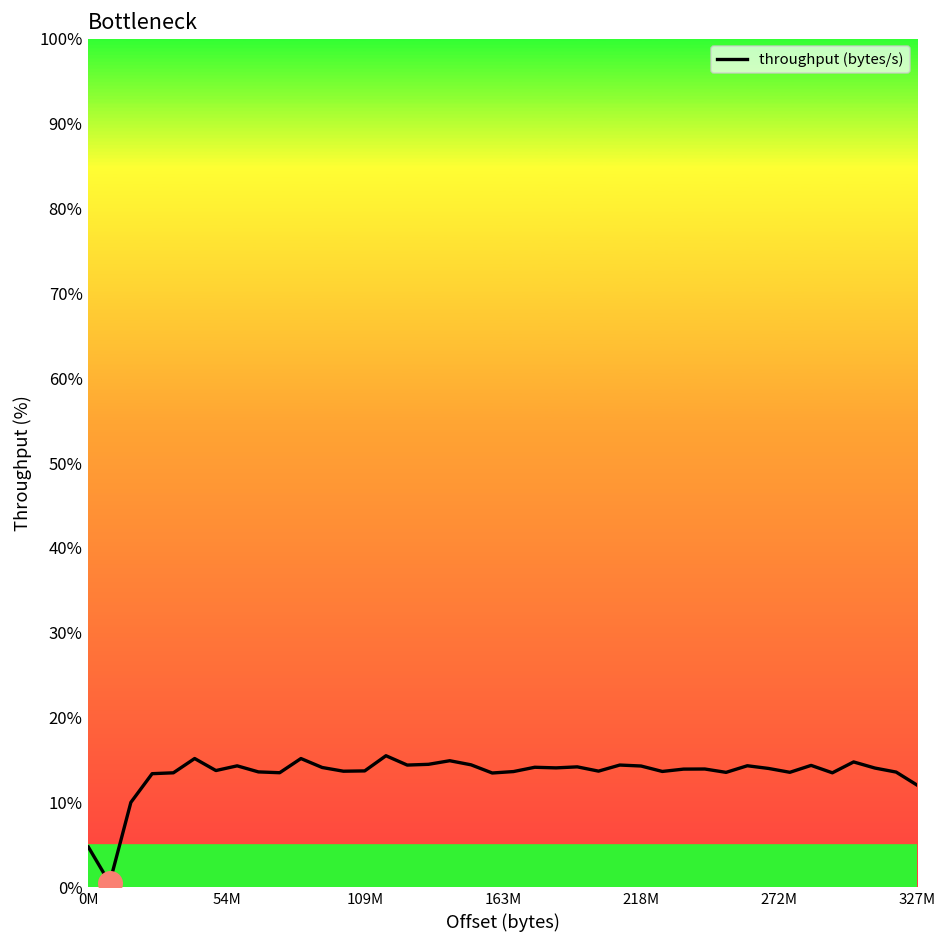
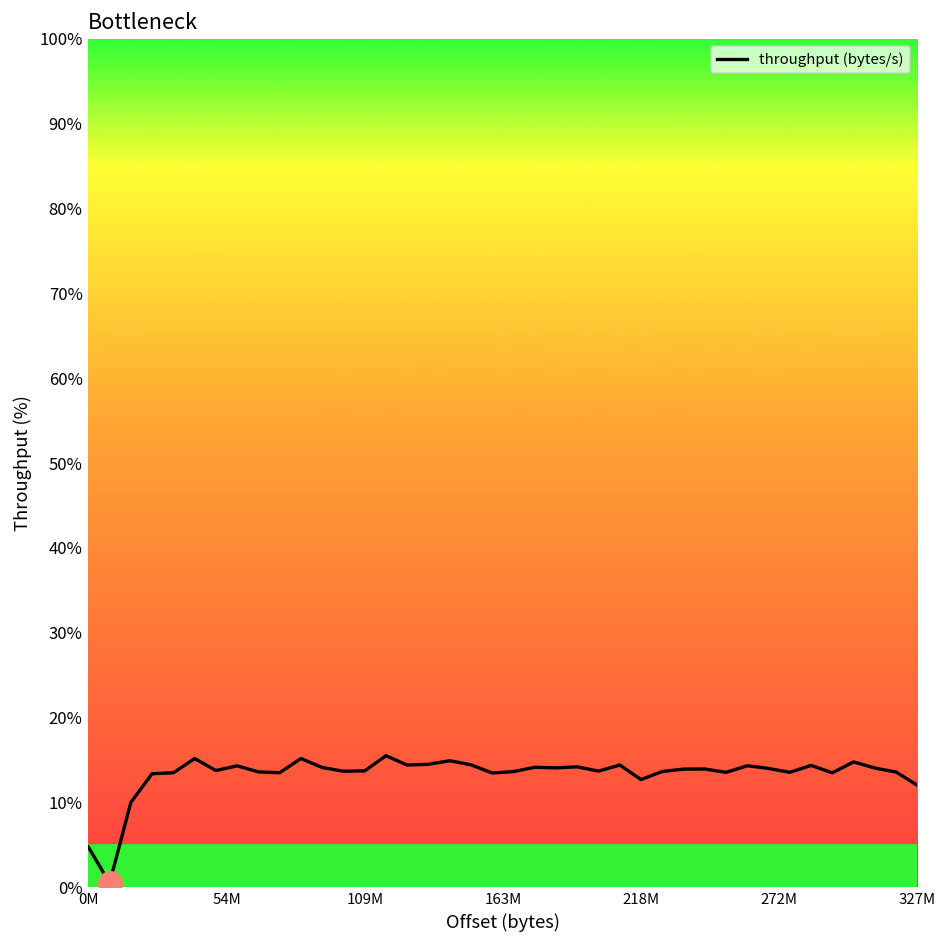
  {
    "throughput (bytes/s)": {
      "109M": "14%",
-     "218M": "14%",
+     "218M": "13%",
      "327M": "12%"
    }
  }
